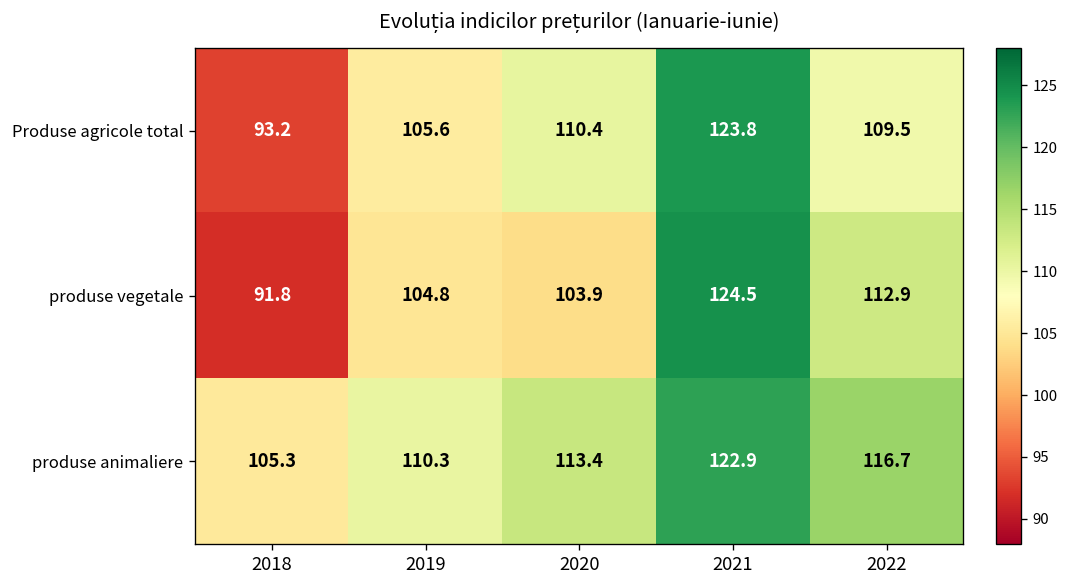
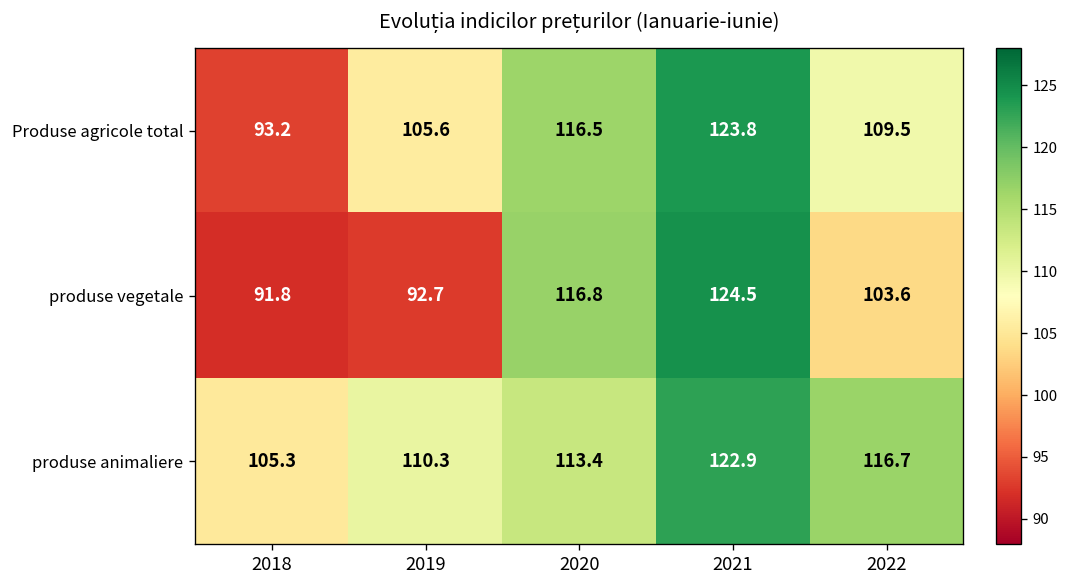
  {
    "Produse agricole total": {
      "2018": 93.2,
      "2019": 105.6,
-     "2020": 110.4,
+     "2020": 116.5,
      "2021": 123.8,
      "2022": 109.5
    },
    "produse vegetale": {
      "2018": 91.8,
-     "2019": 104.8,
-     "2020": 103.9,
+     "2019": 92.7,
+     "2020": 116.8,
      "2021": 124.5,
-     "2022": 112.9
+     "2022": 103.6
    },
    "produse animaliere": {
      "2018": 105.3,
      "2019": 110.3,
      "2020": 113.4,
      "2021": 122.9,
      "2022": 116.7
    }
  }
